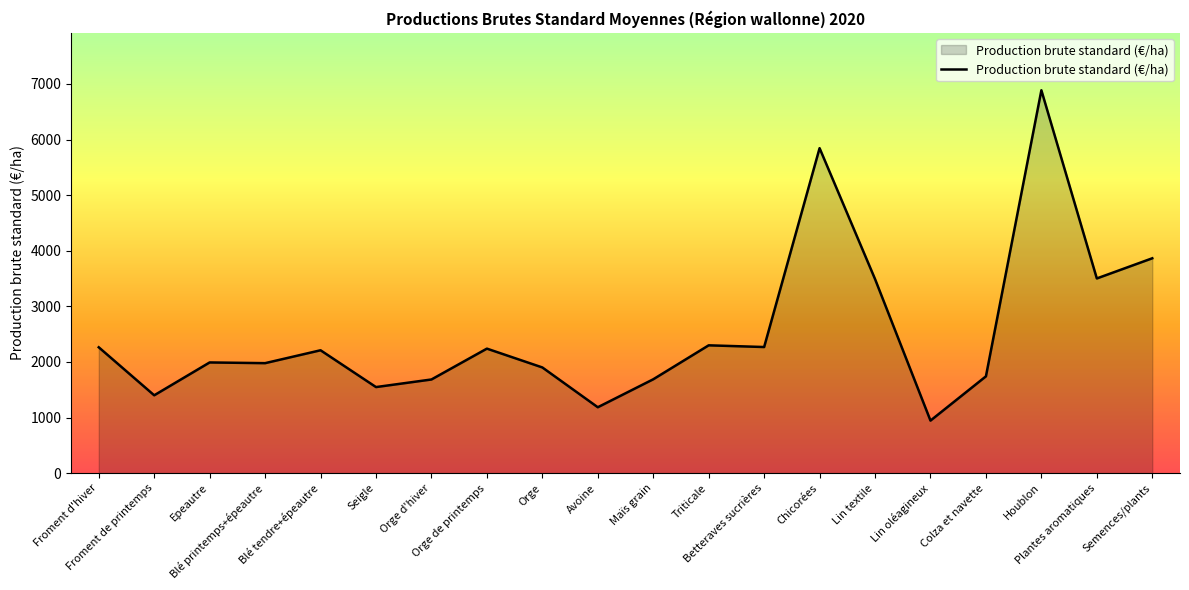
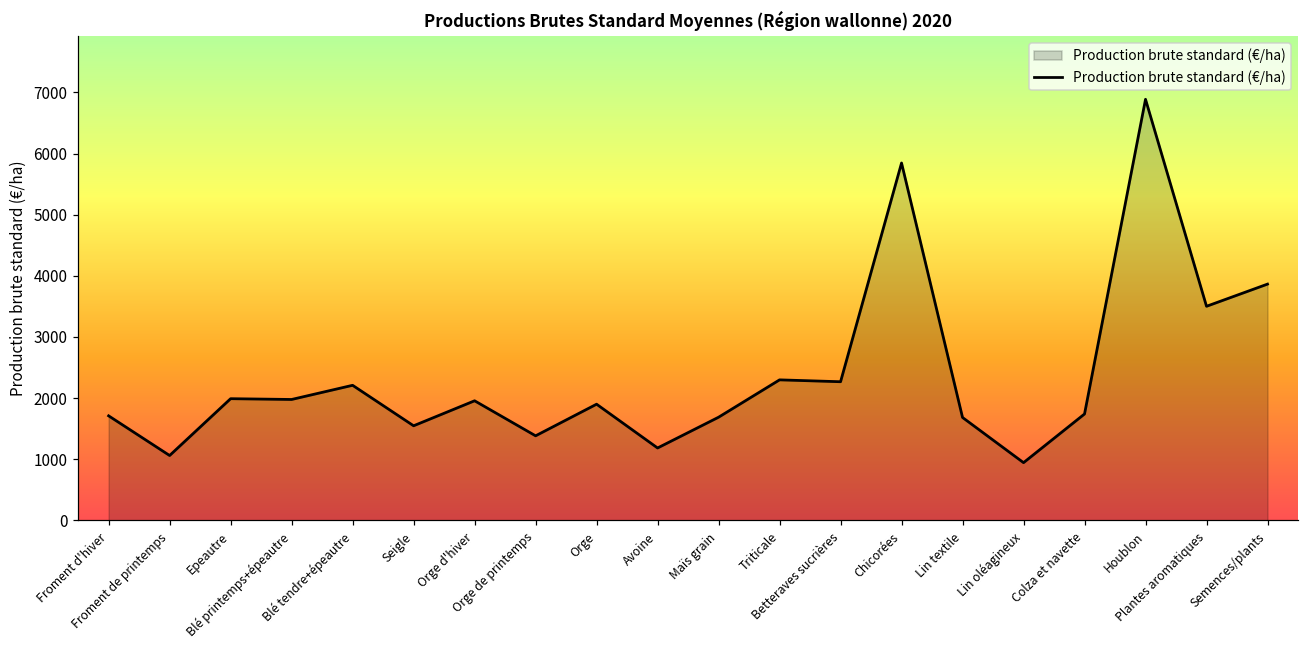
  {
-   "Froment d'hiver": 2300,
-   "Froment de printemps": 1400,
+   "Froment d'hiver": 1700,
+   "Froment de printemps": 1100,
    "Epeautre": 2000,
    "Blé printemps+épeautre": 2000,
    "Blé tendre+épeautre": 2200,
    "Seigle": 1500,
-   "Orge d'hiver": 1700,
-   "Orge de printemps": 2200,
+   "Orge d'hiver": 2000,
+   "Orge de printemps": 1400,
    "Orge": 1900,
    "Avoine": 1200,
    "Maïs grain": 1700,
    "Triticale": 2300,
    "Betteraves sucrières": 2300,
    "Chicorées": 5800,
-   "Lin textile": 3500,
+   "Lin textile": 1700,
    "Lin oléagineux": 900,
    "Colza et navette": 1700,
    "Houblon": 6900,
    "Plantes aromatiques": 3500,
    "Semences/plants": 3900
  }
